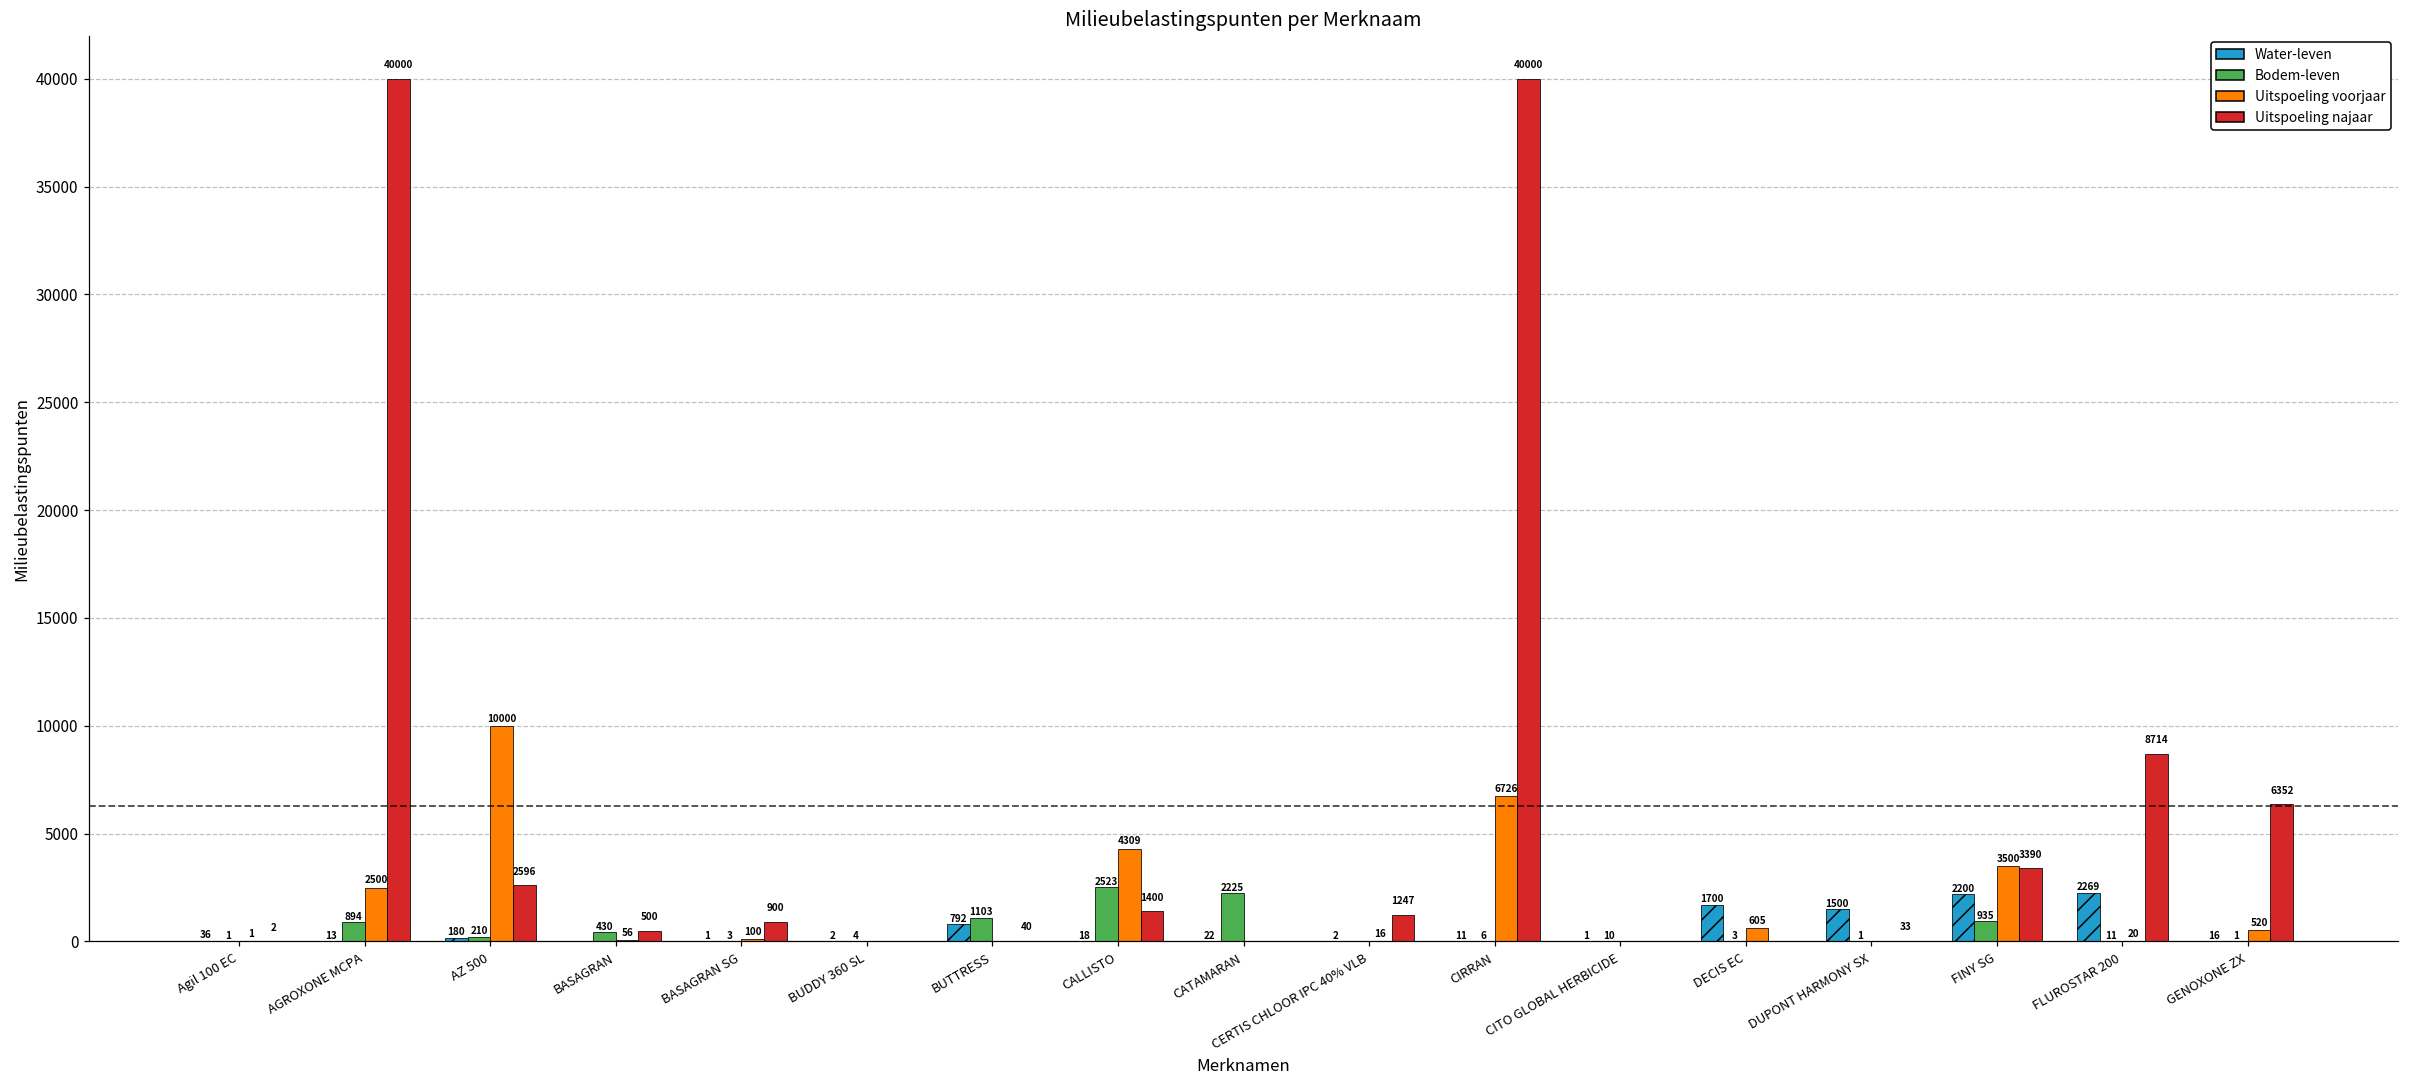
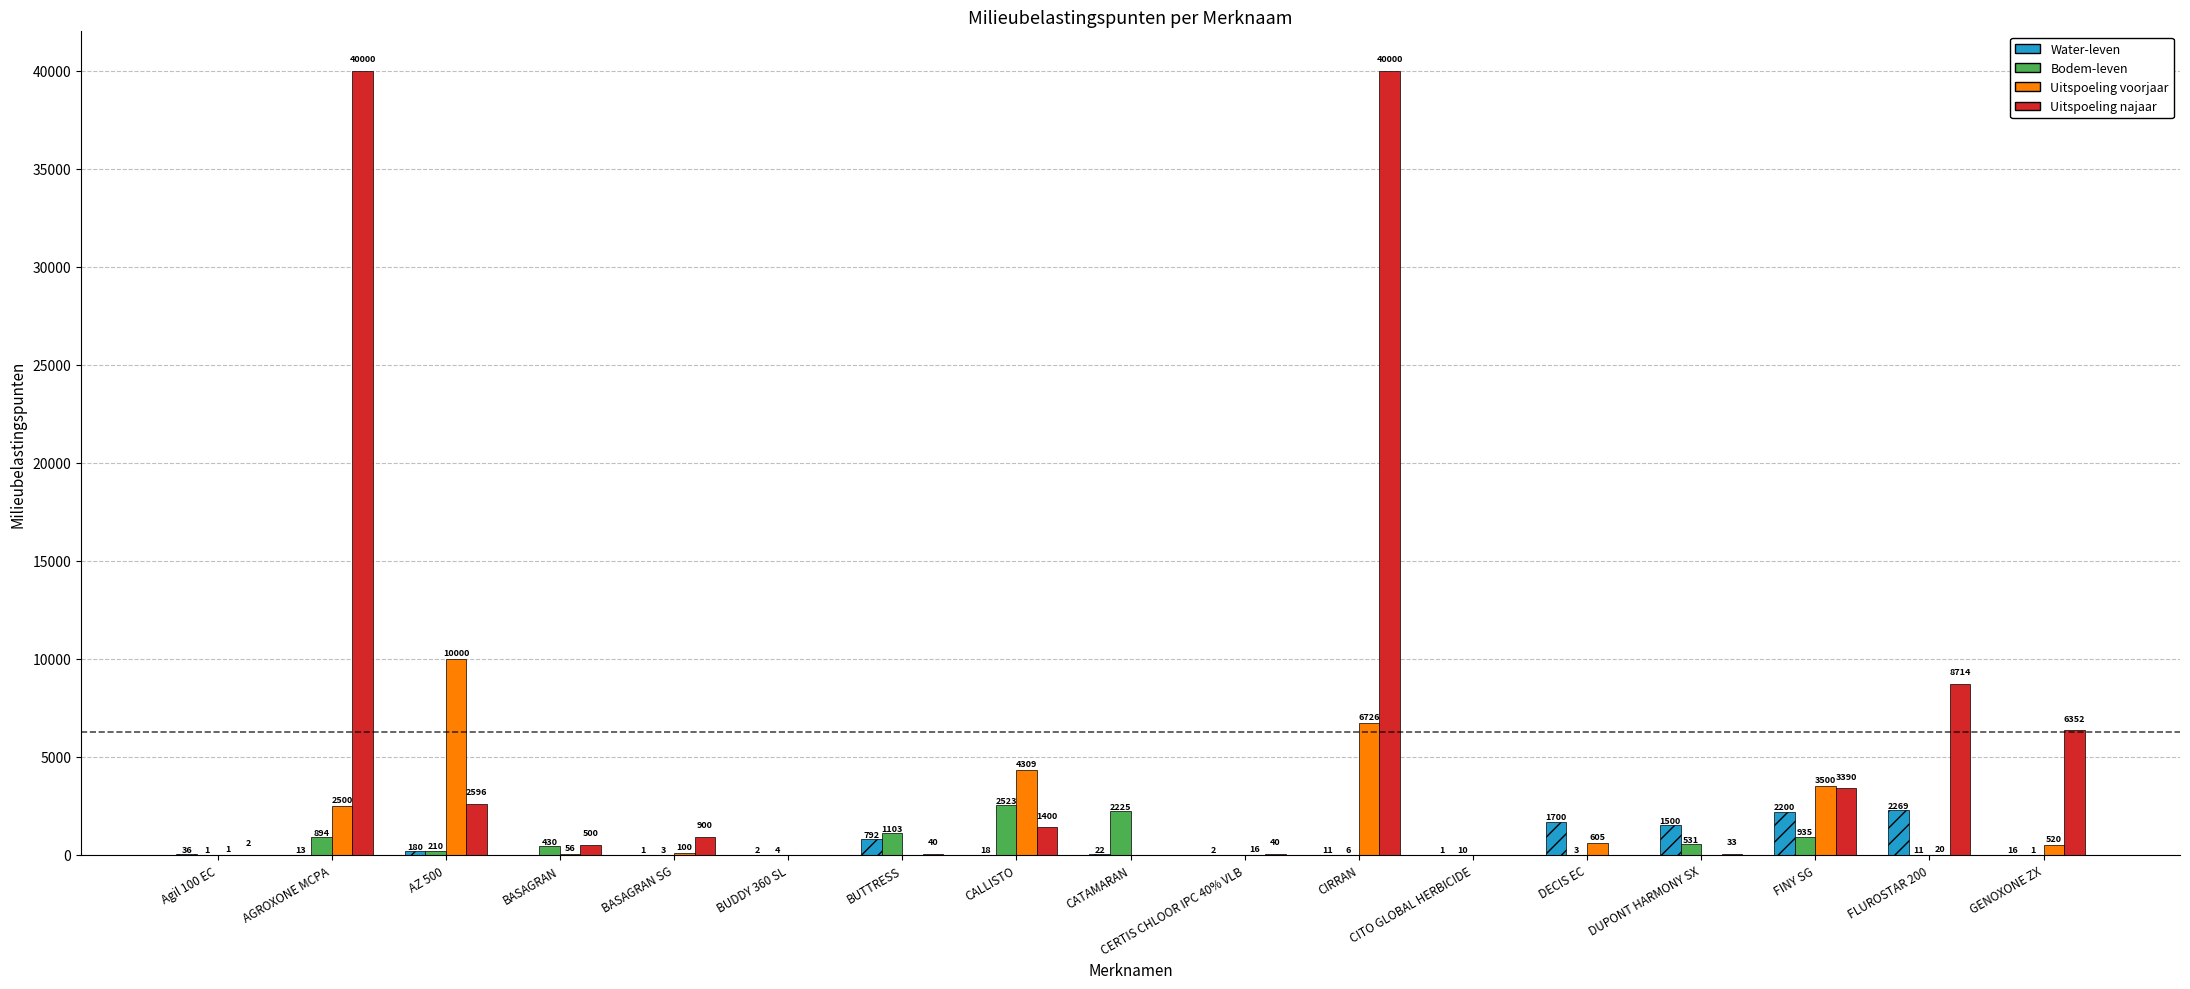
  {
    "Water-leven": {
      "Agil 100 EC": 36,
      "AGROXONE MCPA": 13,
      "AZ 500": 180,
      "BASAGRAN SG": 1,
      "BUDDY 360 SL": 2,
      "BUTTRESS": 792,
      "CALLISTO": 18,
      "CATAMARAN": 22,
      "CERTIS CHLOOR IPC 40% VLB": 2,
      "CIRRAN": 11,
      "CITO GLOBAL HERBICIDE": 1,
      "DECIS EC": 1700,
      "DUPONT HARMONY SX": 1500,
      "FINY SG": 2200,
      "FLUROSTAR 200": 2269,
      "GENOXONE ZX": 16
    },
    "Bodem-leven": {
      "Agil 100 EC": 1,
      "AGROXONE MCPA": 894,
      "AZ 500": 210,
      "BASAGRAN": 430,
      "BASAGRAN SG": 3,
      "BUDDY 360 SL": 4,
      "BUTTRESS": 1103,
      "CALLISTO": 2523,
      "CATAMARAN": 2225,
      "CIRRAN": 6,
      "CITO GLOBAL HERBICIDE": 10,
      "DECIS EC": 3,
-     "DUPONT HARMONY SX": 1,
+     "DUPONT HARMONY SX": 531,
      "FINY SG": 935,
      "FLUROSTAR 200": 11,
      "GENOXONE ZX": 1
    },
    "Uitspoeling voorjaar": {
      "Agil 100 EC": 1,
      "AGROXONE MCPA": 2500,
      "AZ 500": 10000,
      "BASAGRAN": 56,
      "BASAGRAN SG": 100,
      "CALLISTO": 4309,
      "CERTIS CHLOOR IPC 40% VLB": 16,
      "CIRRAN": 6726,
      "DECIS EC": 605,
      "FINY SG": 3500,
      "FLUROSTAR 200": 20,
      "GENOXONE ZX": 520
    },
    "Uitspoeling najaar": {
      "Agil 100 EC": 2,
      "AGROXONE MCPA": 40000,
      "AZ 500": 2596,
      "BASAGRAN": 500,
      "BASAGRAN SG": 900,
      "BUTTRESS": 40,
      "CALLISTO": 1400,
-     "CERTIS CHLOOR IPC 40% VLB": 1247,
+     "CERTIS CHLOOR IPC 40% VLB": 40,
      "CIRRAN": 40000,
      "DUPONT HARMONY SX": 33,
      "FINY SG": 3390,
      "FLUROSTAR 200": 8714,
      "GENOXONE ZX": 6352
    }
  }
